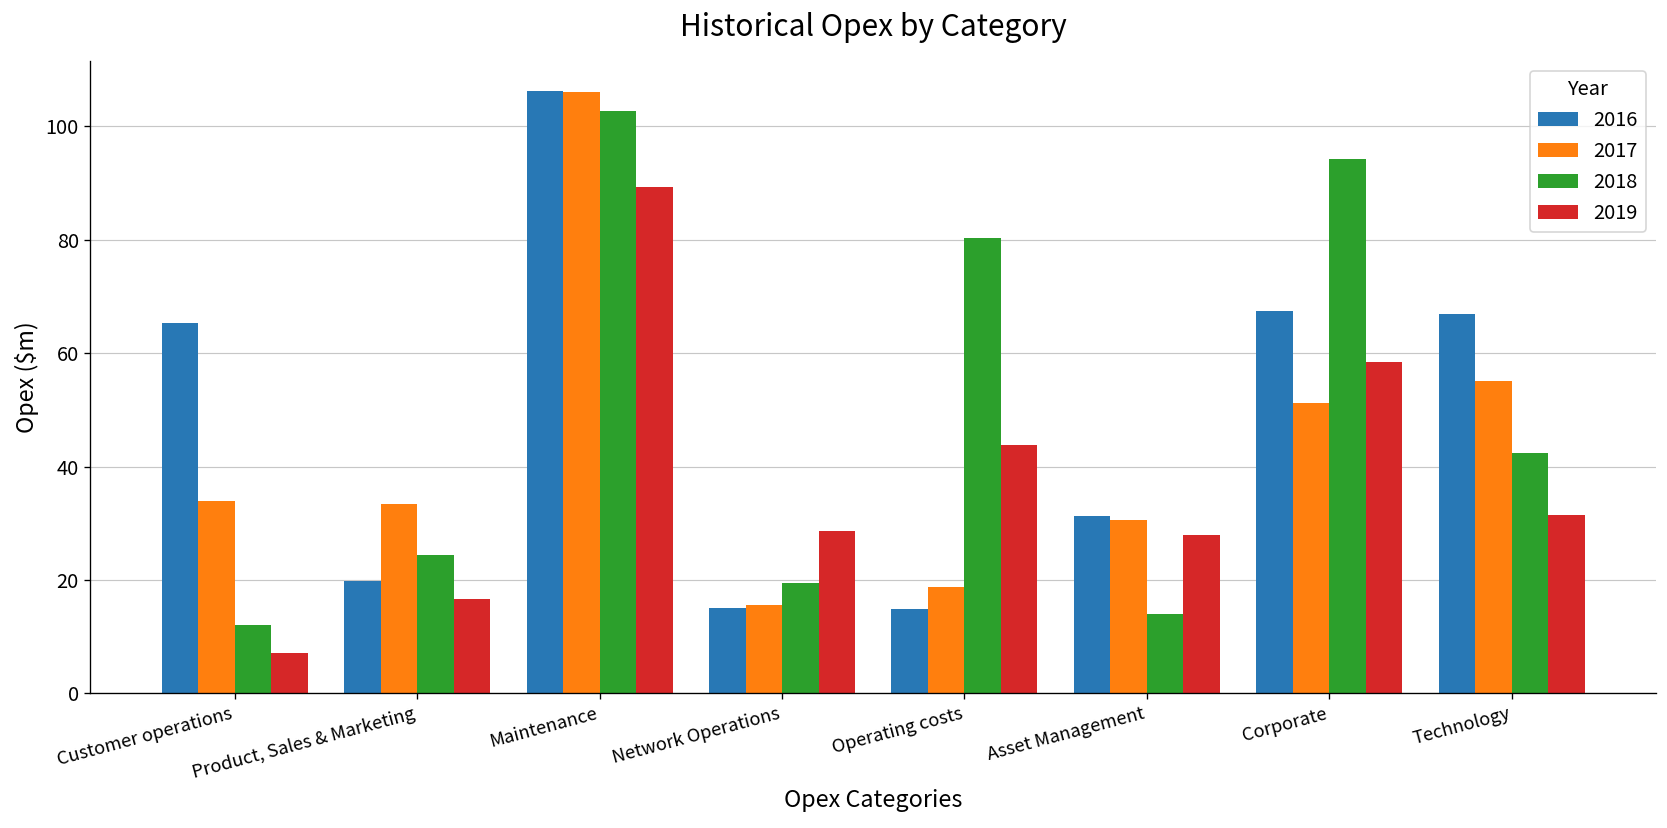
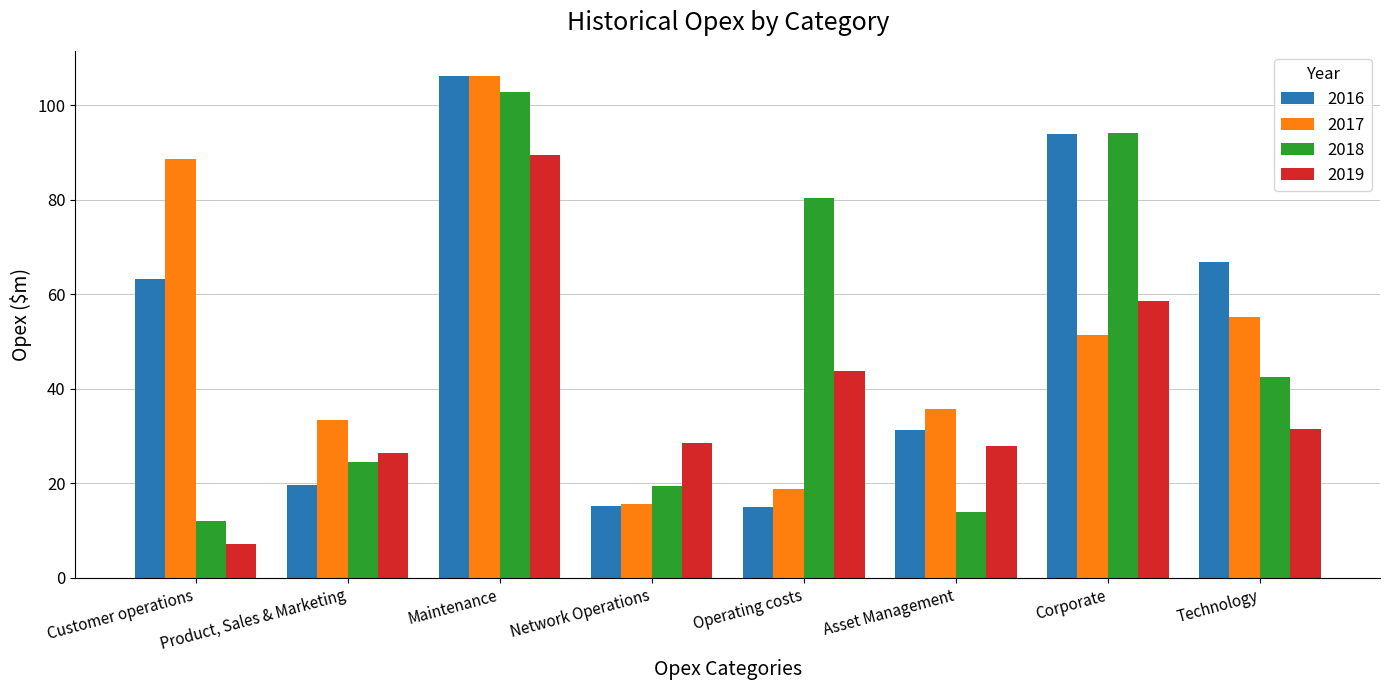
  {
    "2016": {
-     "Customer operations": 65,
+     "Customer operations": 63,
      "Product, Sales & Marketing": 20,
      "Maintenance": 106,
      "Network Operations": 15,
      "Operating costs": 15,
      "Asset Management": 31,
-     "Corporate": 67,
+     "Corporate": 94,
      "Technology": 67
    },
    "2017": {
-     "Customer operations": 34,
+     "Customer operations": 89,
      "Product, Sales & Marketing": 33,
      "Maintenance": 106,
      "Network Operations": 16,
      "Operating costs": 19,
-     "Asset Management": 31,
+     "Asset Management": 36,
      "Corporate": 51,
      "Technology": 55
    },
    "2018": {
      "Customer operations": 12,
      "Product, Sales & Marketing": 24,
      "Maintenance": 103,
      "Network Operations": 20,
      "Operating costs": 80,
      "Asset Management": 14,
      "Corporate": 94,
      "Technology": 42
    },
    "2019": {
      "Customer operations": 7,
-     "Product, Sales & Marketing": 17,
+     "Product, Sales & Marketing": 26,
      "Maintenance": 89,
      "Network Operations": 29,
      "Operating costs": 44,
      "Asset Management": 28,
      "Corporate": 59,
      "Technology": 31
    }
  }
